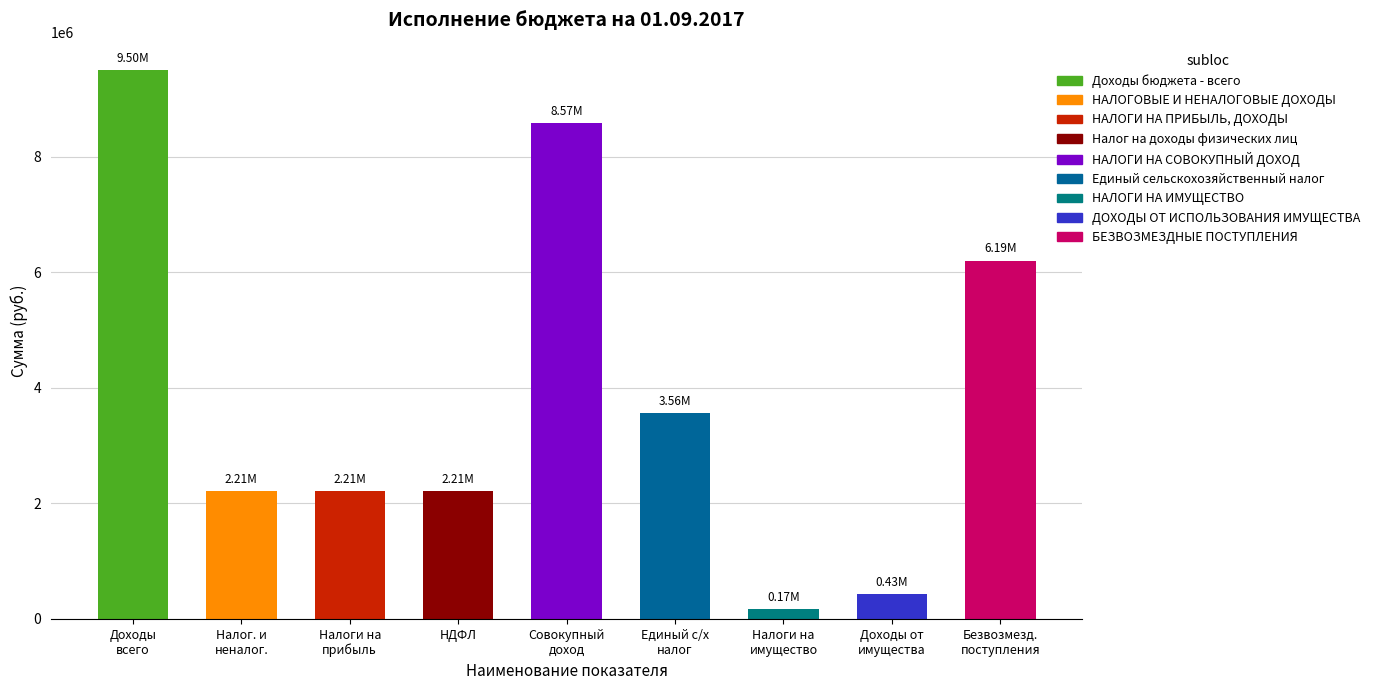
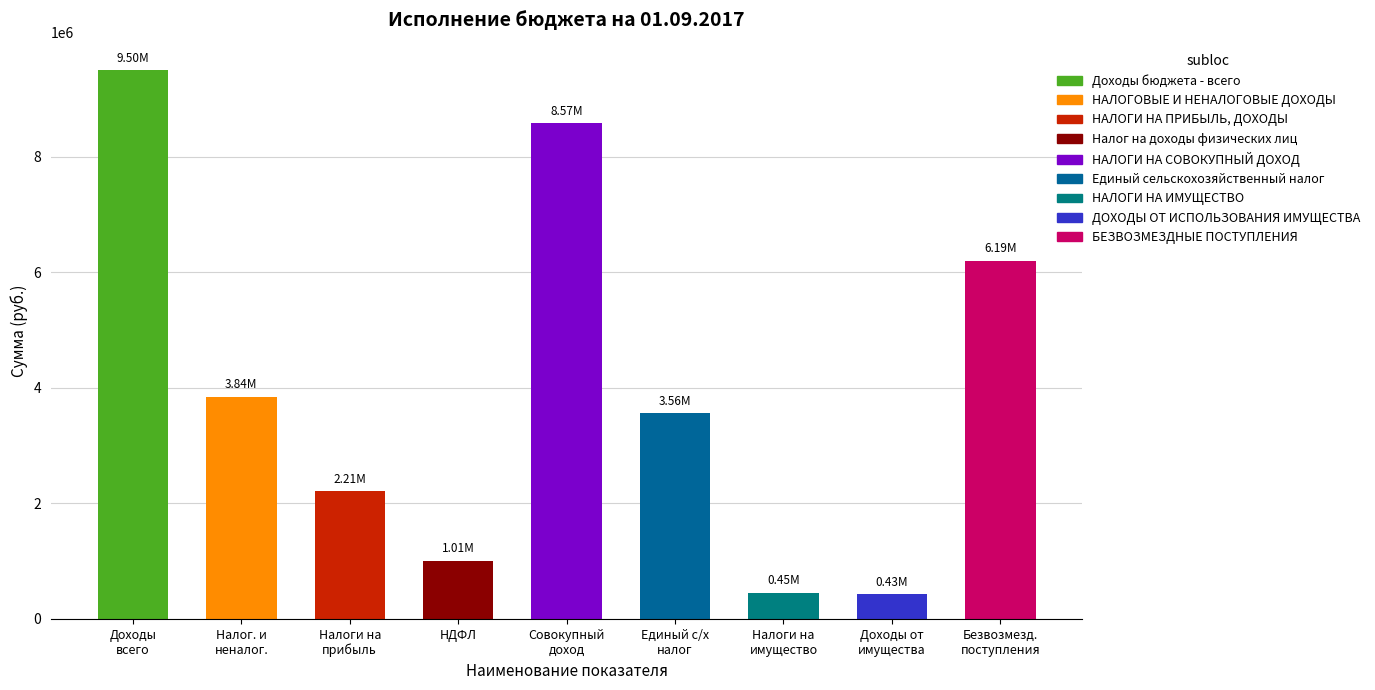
  {
    "Доходы всего": "9.50M",
-   "Налог. и неналог.": "2.21M",
+   "Налог. и неналог.": "3.84M",
    "Налоги на прибыль": "2.21M",
-   "НДФЛ": "2.21M",
+   "НДФЛ": "1.01M",
    "Совокупный доход": "8.57M",
    "Единый с/х налог": "3.56M",
-   "Налоги на имущество": "0.17M",
+   "Налоги на имущество": "0.45M",
    "Доходы от имущества": "0.43M",
    "Безвозмезд. поступления": "6.19M"
  }
